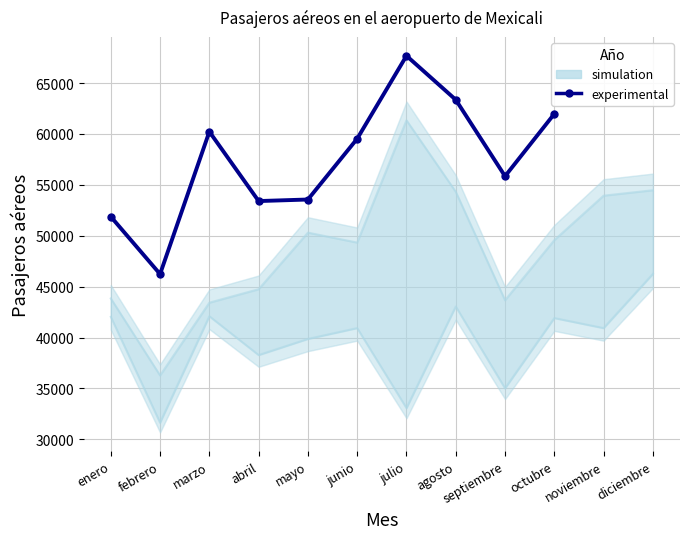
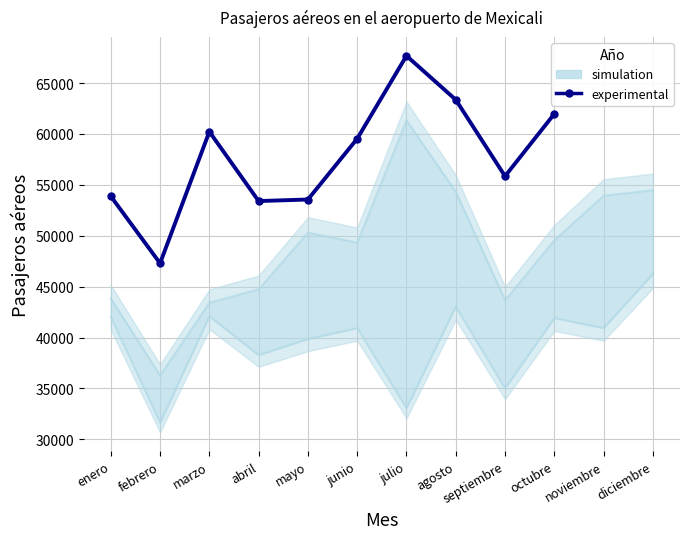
  {
    "experimental": {
-     "enero": 51900,
-     "febrero": 46200,
+     "enero": 53900,
+     "febrero": 47300,
      "marzo": 60200,
      "abril": 53400,
      "mayo": 53600,
      "junio": 59500,
      "julio": 67700,
      "agosto": 63400,
      "septiembre": 55900,
      "octubre": 62000
    }
  }
